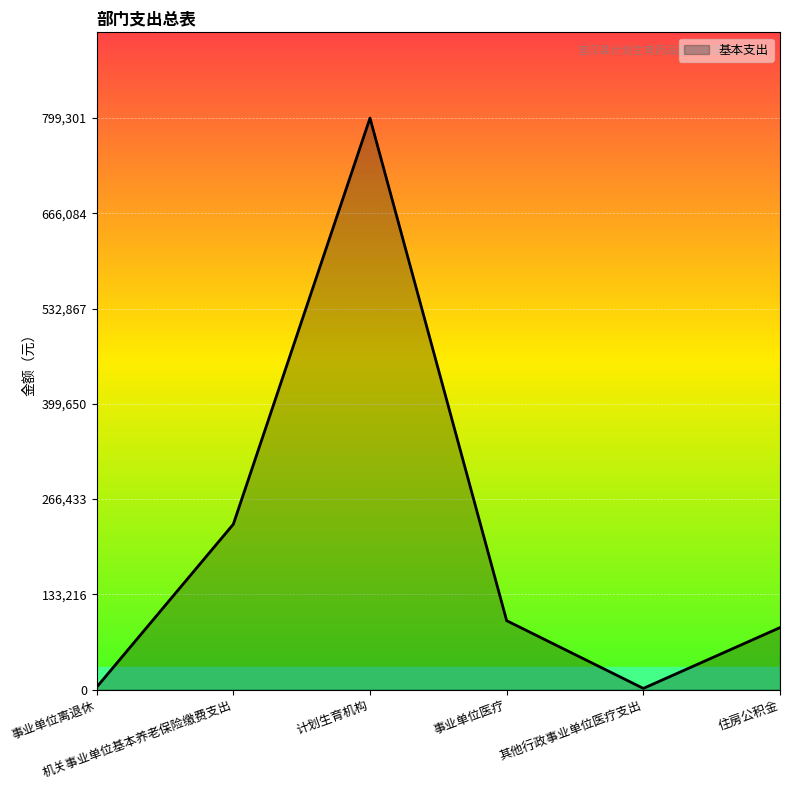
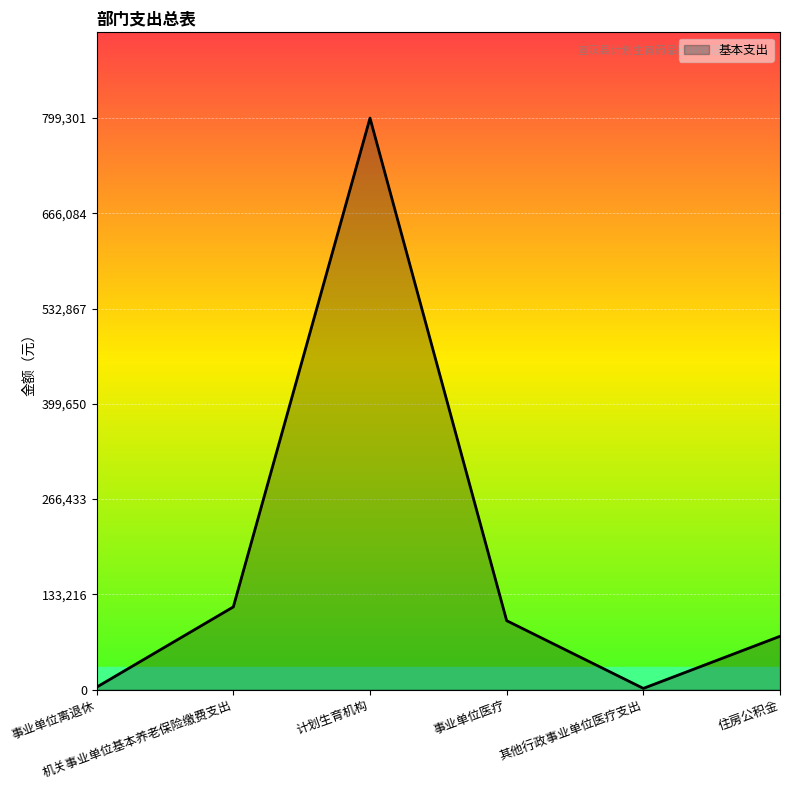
  {
-   "机关事业单位基本养老保险缴费支出": "230,000",
+   "机关事业单位基本养老保险缴费支出": "120,000",
    "计划生育机构": "800,000",
    "事业单位医疗": "100,000",
-   "住房公积金": "90,000"
+   "住房公积金": "70,000"
  }
